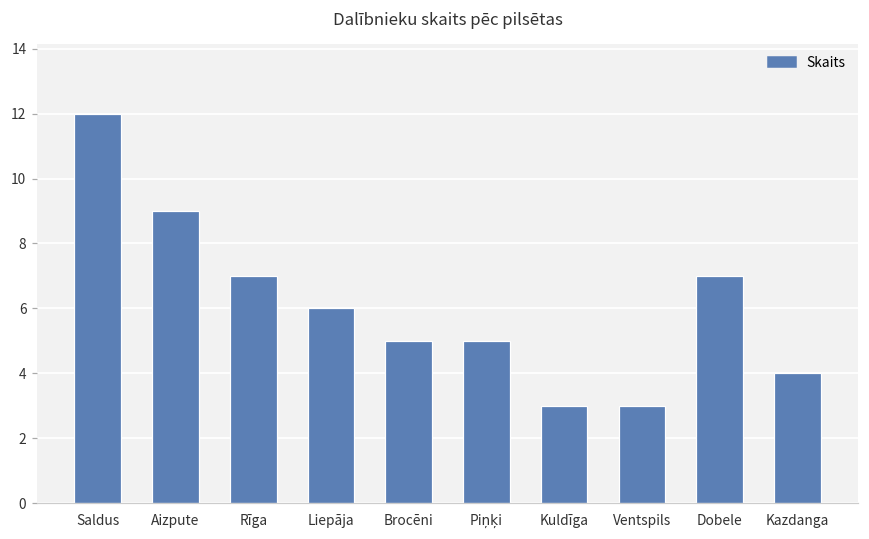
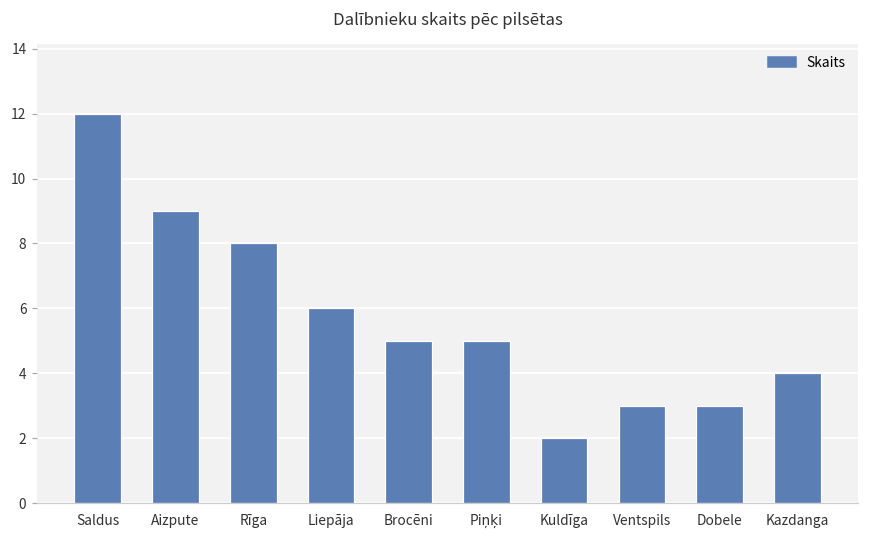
  {
    "Saldus": 12,
    "Aizpute": 9,
-   "Rīga": 7,
+   "Rīga": 8,
    "Liepāja": 6,
    "Brocēni": 5,
    "Piņķi": 5,
-   "Kuldīga": 3,
+   "Kuldīga": 2,
    "Ventspils": 3,
-   "Dobele": 7,
+   "Dobele": 3,
    "Kazdanga": 4
  }
